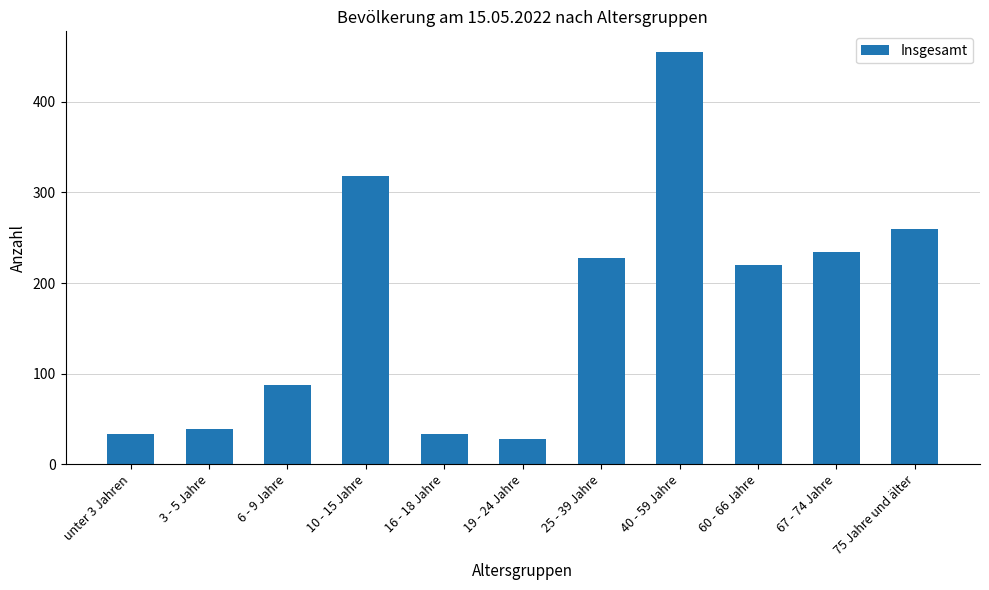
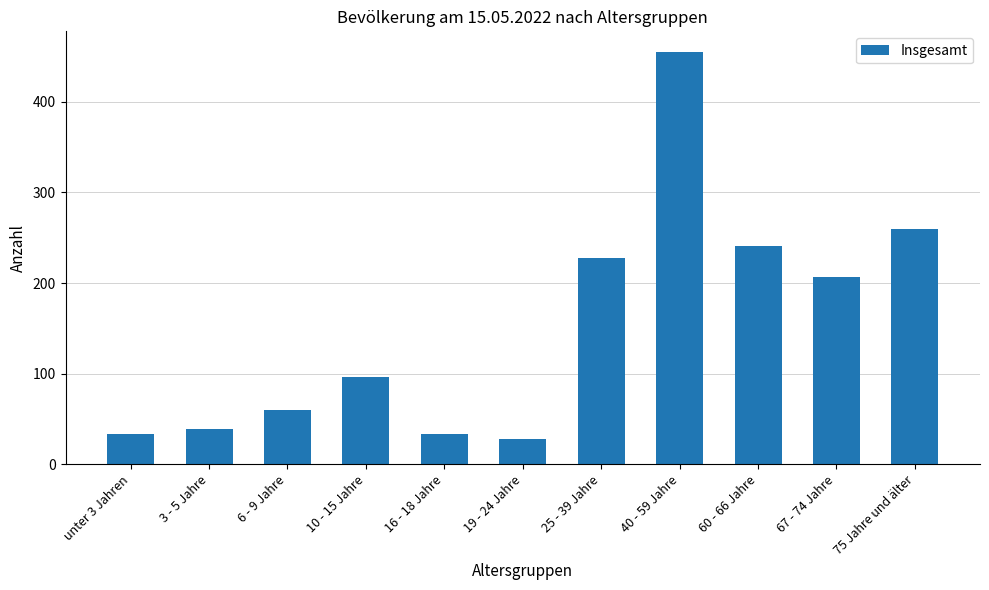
  {
    "unter 3 Jahren": 30,
    "3 - 5 Jahre": 40,
-   "6 - 9 Jahre": 90,
-   "10 - 15 Jahre": 320,
+   "6 - 9 Jahre": 60,
+   "10 - 15 Jahre": 100,
    "16 - 18 Jahre": 30,
    "19 - 24 Jahre": 30,
    "25 - 39 Jahre": 230,
    "40 - 59 Jahre": 460,
-   "60 - 66 Jahre": 220,
-   "67 - 74 Jahre": 230,
+   "60 - 66 Jahre": 240,
+   "67 - 74 Jahre": 210,
    "75 Jahre und älter": 260
  }
